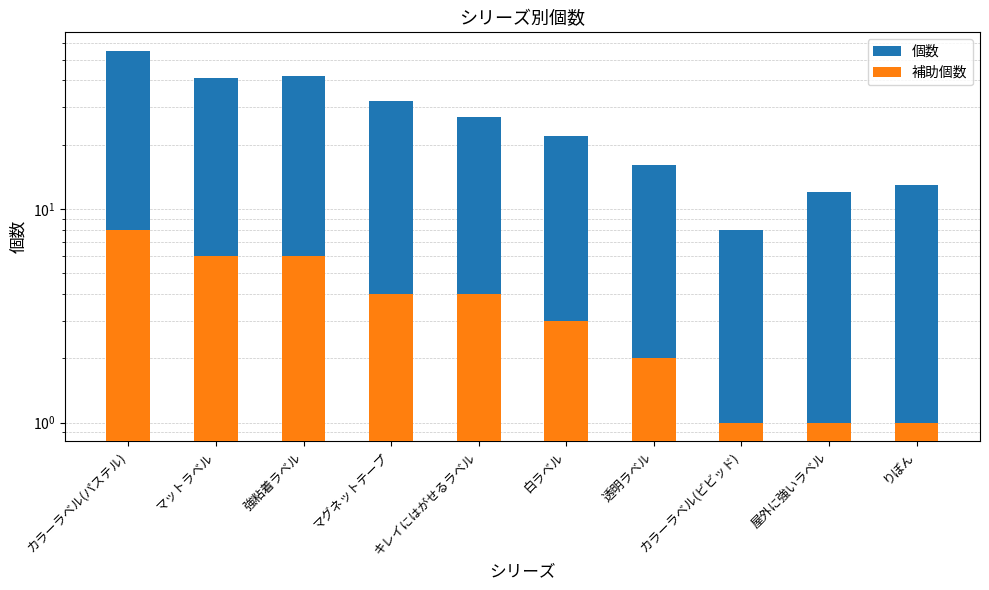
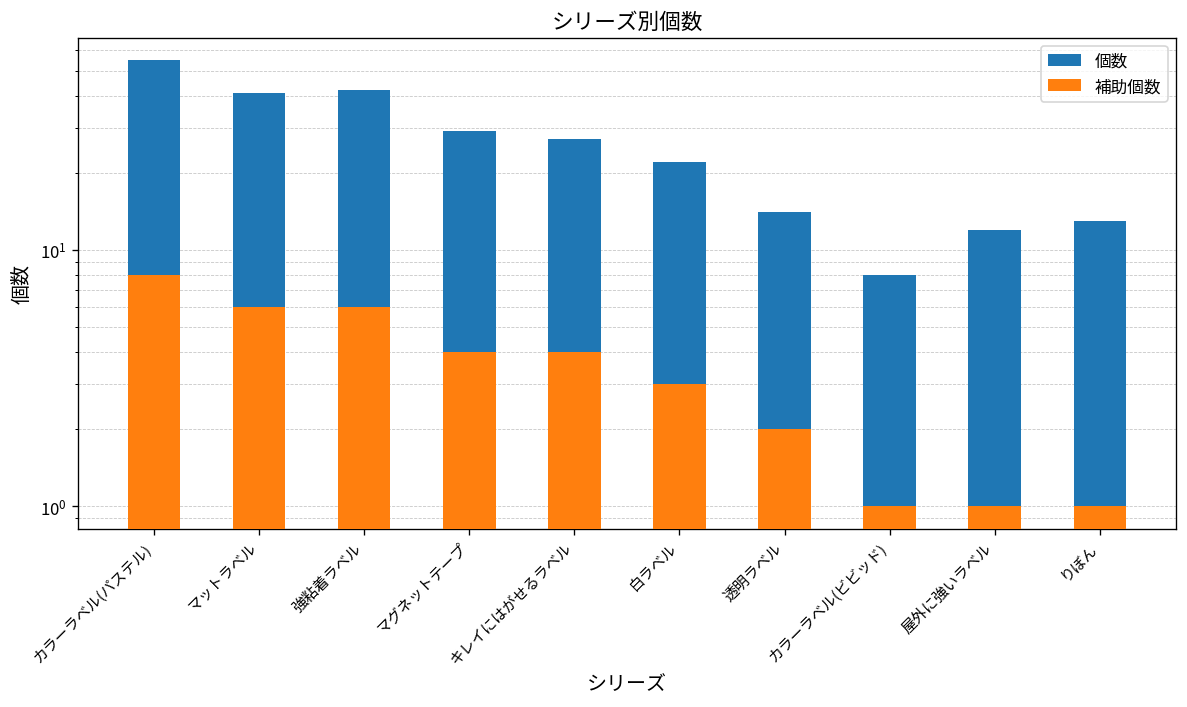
  {
    "個数": {
      "カラーラベル(パステル)": 55,
      "マットラベル": 41,
      "強粘着ラベル": 42,
-     "マグネットテープ": 32,
+     "マグネットテープ": 29,
      "キレイにはがせるラベル": 27,
      "白ラベル": 22,
-     "透明ラベル": 16,
+     "透明ラベル": 14,
      "カラーラベル(ビビッド)": 8,
      "屋外に強いラベル": 12,
      "りぼん": 13
    }
  }
